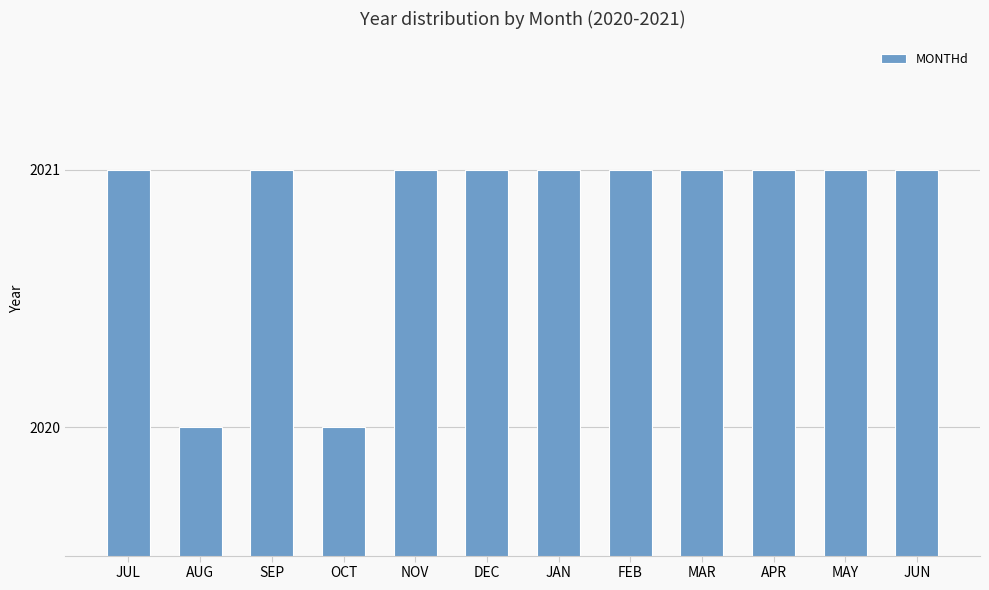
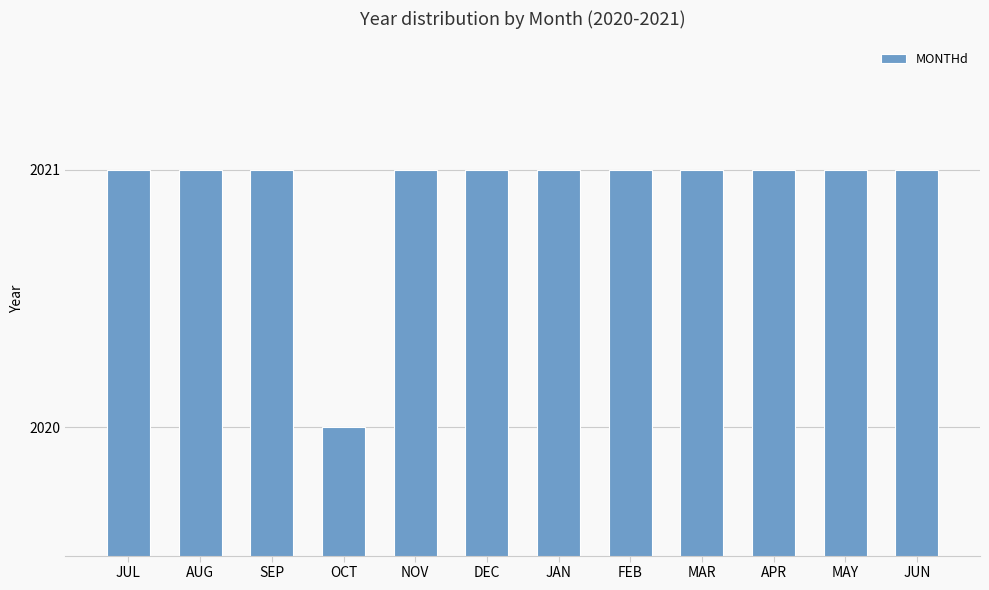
  {
    "JUL": 2021,
-   "AUG": 2020,
+   "AUG": 2021,
    "SEP": 2021,
    "OCT": 2020,
    "NOV": 2021,
    "DEC": 2021,
    "JAN": 2021,
    "FEB": 2021,
    "MAR": 2021,
    "APR": 2021,
    "MAY": 2021,
    "JUN": 2021
  }
